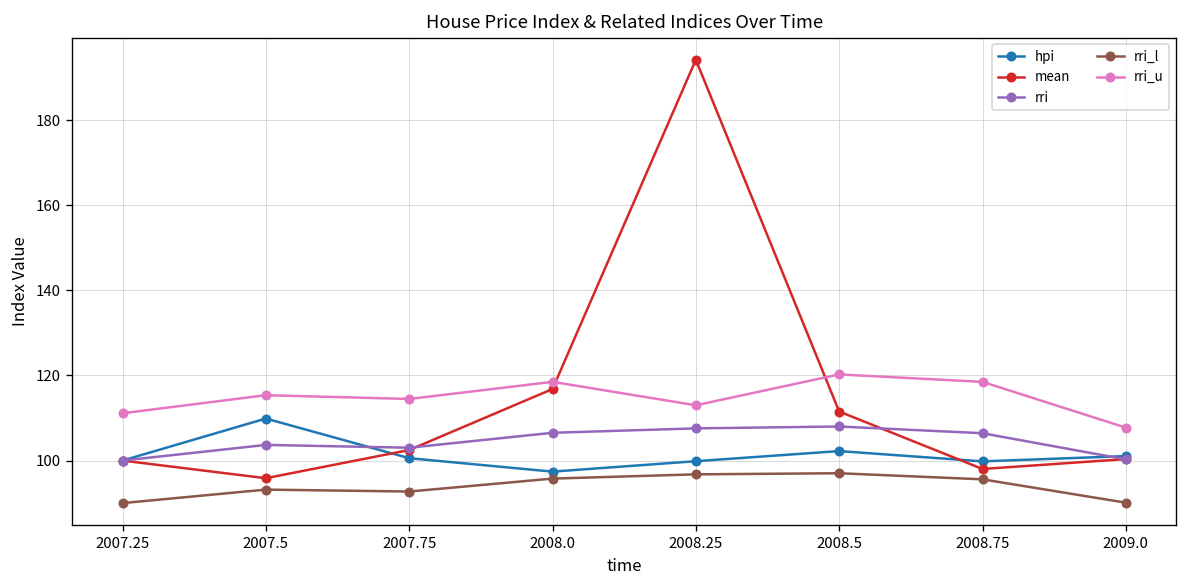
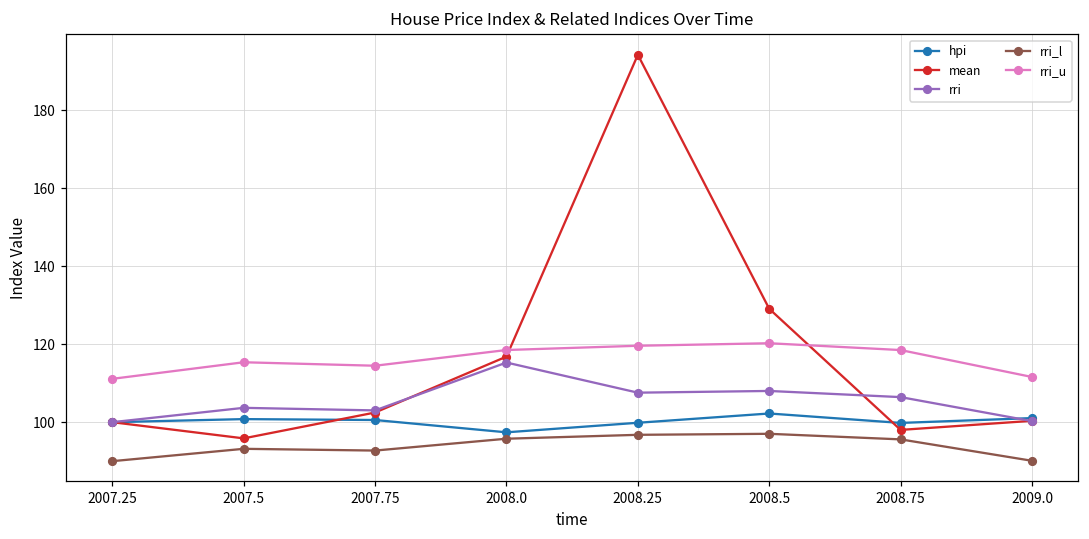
  {
    "hpi": {
-     "2007.5": 110,
+     "2007.5": 101,
      "2007.75": 101,
      "2008.0": 97,
      "2008.25": 100,
      "2008.5": 102,
      "2008.75": 100
    },
    "mean": {
      "2007.5": 96,
      "2008.0": 117,
      "2008.25": 194,
-     "2008.5": 112,
+     "2008.5": 129,
      "2008.75": 98
    },
    "rri": {
      "2007.5": 104,
-     "2008.0": 107,
+     "2008.0": 115,
      "2008.25": 108,
      "2008.5": 108,
      "2008.75": 106
    },
    "rri_l": {
      "2007.25": 90,
      "2007.5": 93,
      "2007.75": 93,
      "2008.0": 96,
      "2008.25": 97,
      "2008.5": 97,
      "2008.75": 96,
      "2009.0": 90
    },
    "rri_u": {
      "2007.25": 111,
      "2007.5": 115,
      "2007.75": 114,
      "2008.0": 119,
-     "2008.25": 113,
+     "2008.25": 120,
      "2008.5": 120,
      "2008.75": 119,
-     "2009.0": 108
+     "2009.0": 112
    }
  }
